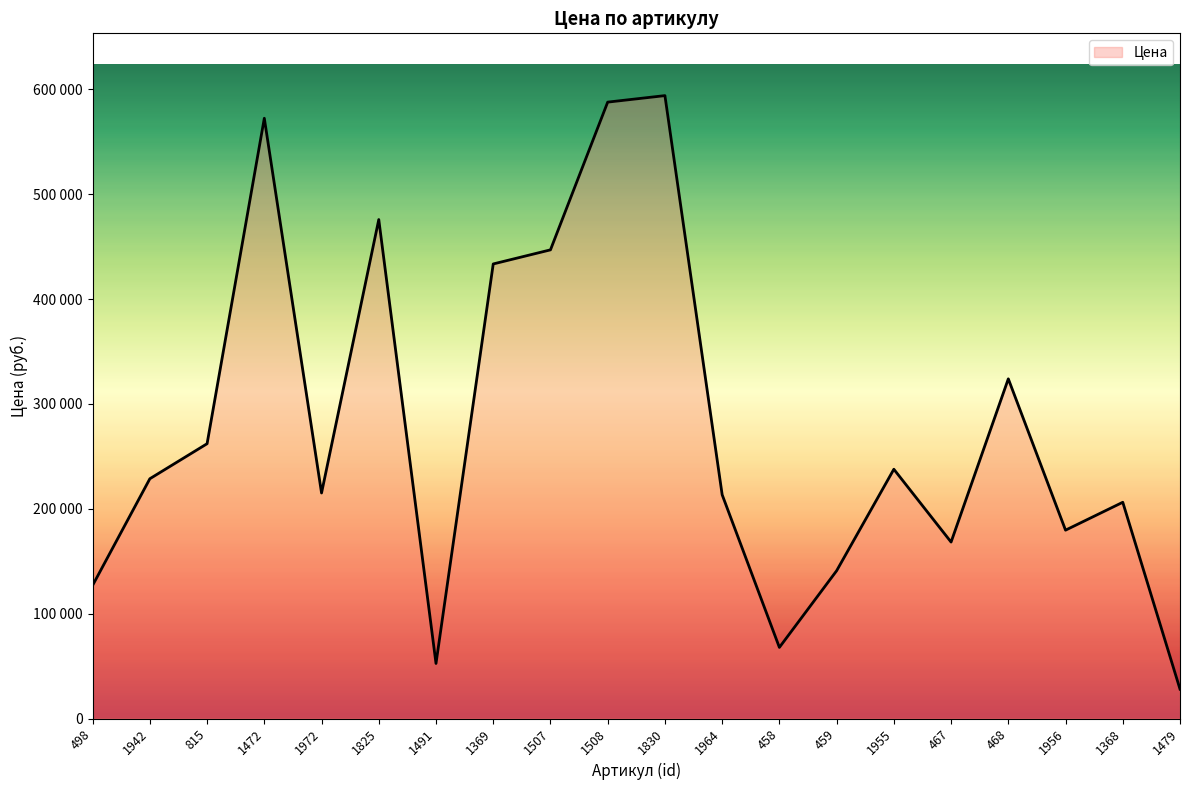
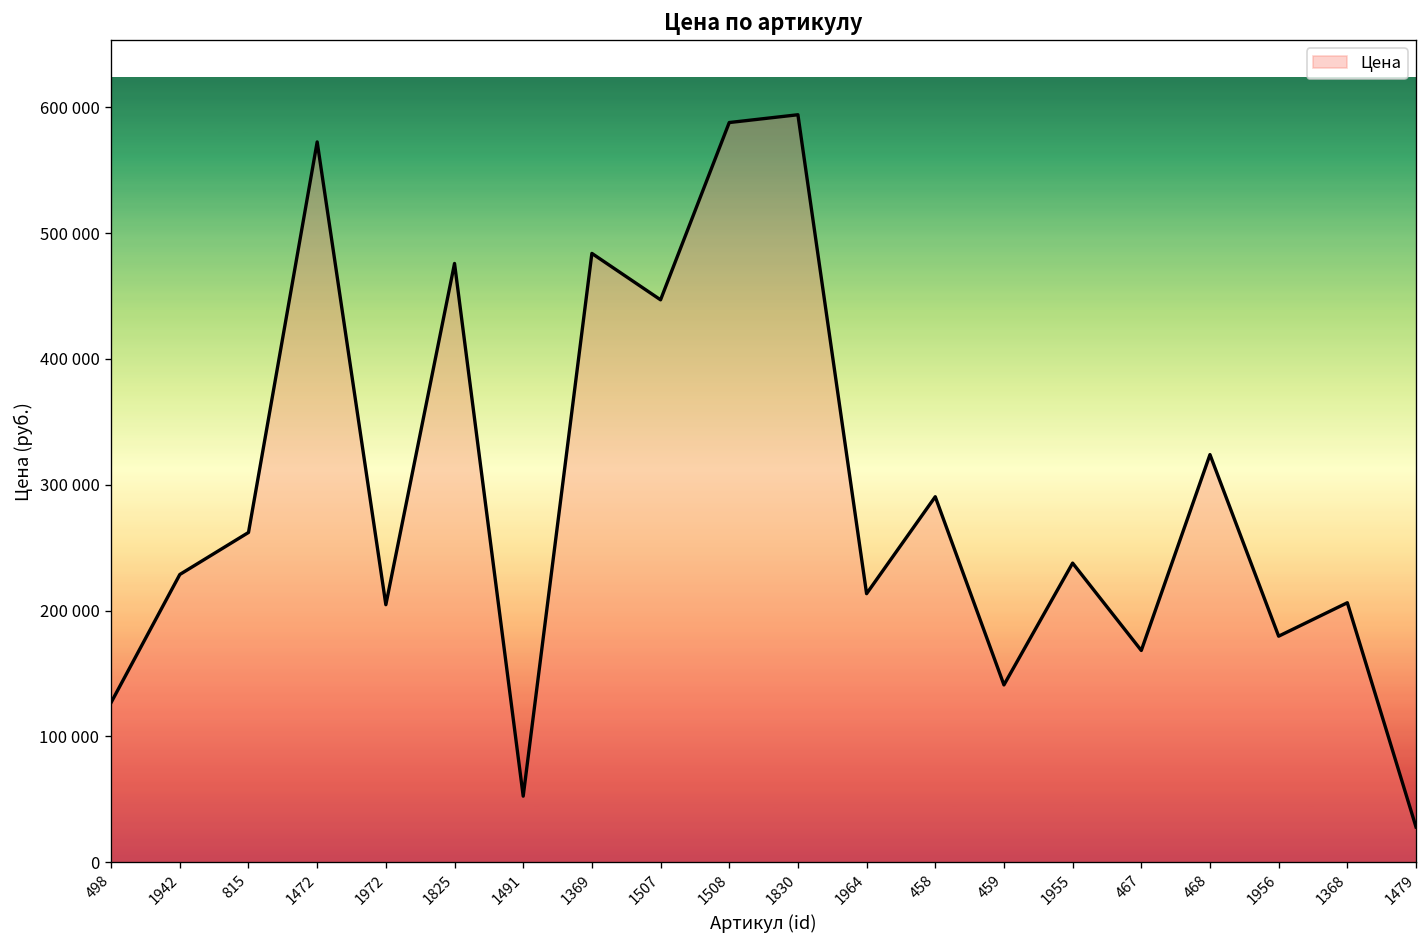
  {
    "498": 127000,
    "1942": 229000,
    "815": 262000,
    "1472": 573000,
-   "1972": 215000,
+   "1972": 205000,
    "1825": 476000,
    "1491": 53000,
-   "1369": 434000,
+   "1369": 484000,
    "1507": 447000,
    "1508": 588000,
    "1830": 594000,
    "1964": 213000,
-   "458": 68000,
+   "458": 291000,
    "459": 141000,
    "1955": 238000,
    "467": 168000,
    "468": 324000,
    "1956": 180000,
    "1368": 206000,
    "1479": 28000
  }
